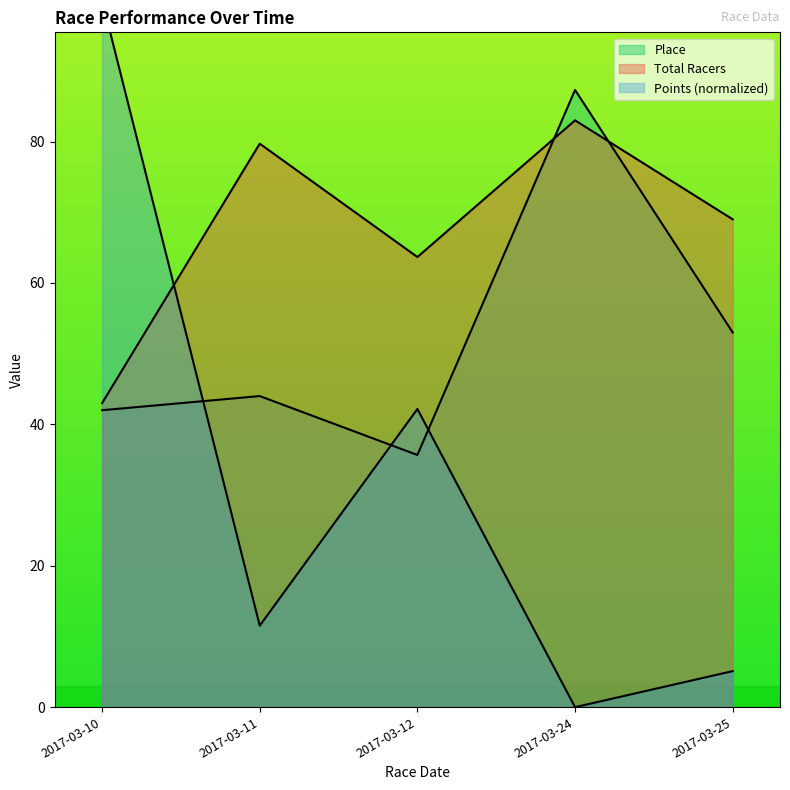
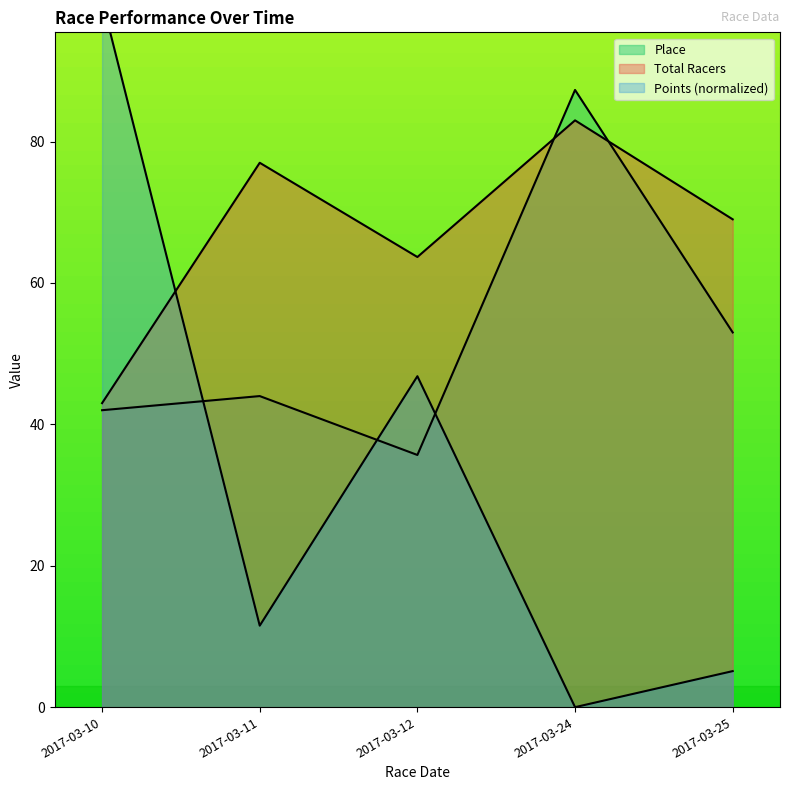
  {
    "Place": {
      "2017-03-10": 42,
      "2017-03-11": 44,
      "2017-03-12": 36,
      "2017-03-24": 87,
      "2017-03-25": 53
    },
    "Total Racers": {
      "2017-03-10": 43,
-     "2017-03-11": 80,
+     "2017-03-11": 77,
      "2017-03-12": 64,
      "2017-03-24": 83,
      "2017-03-25": 69
    },
    "Points (normalized)": {
      "2017-03-11": 12,
-     "2017-03-12": 42,
+     "2017-03-12": 47,
      "2017-03-24": 0,
      "2017-03-25": 5
    }
  }
